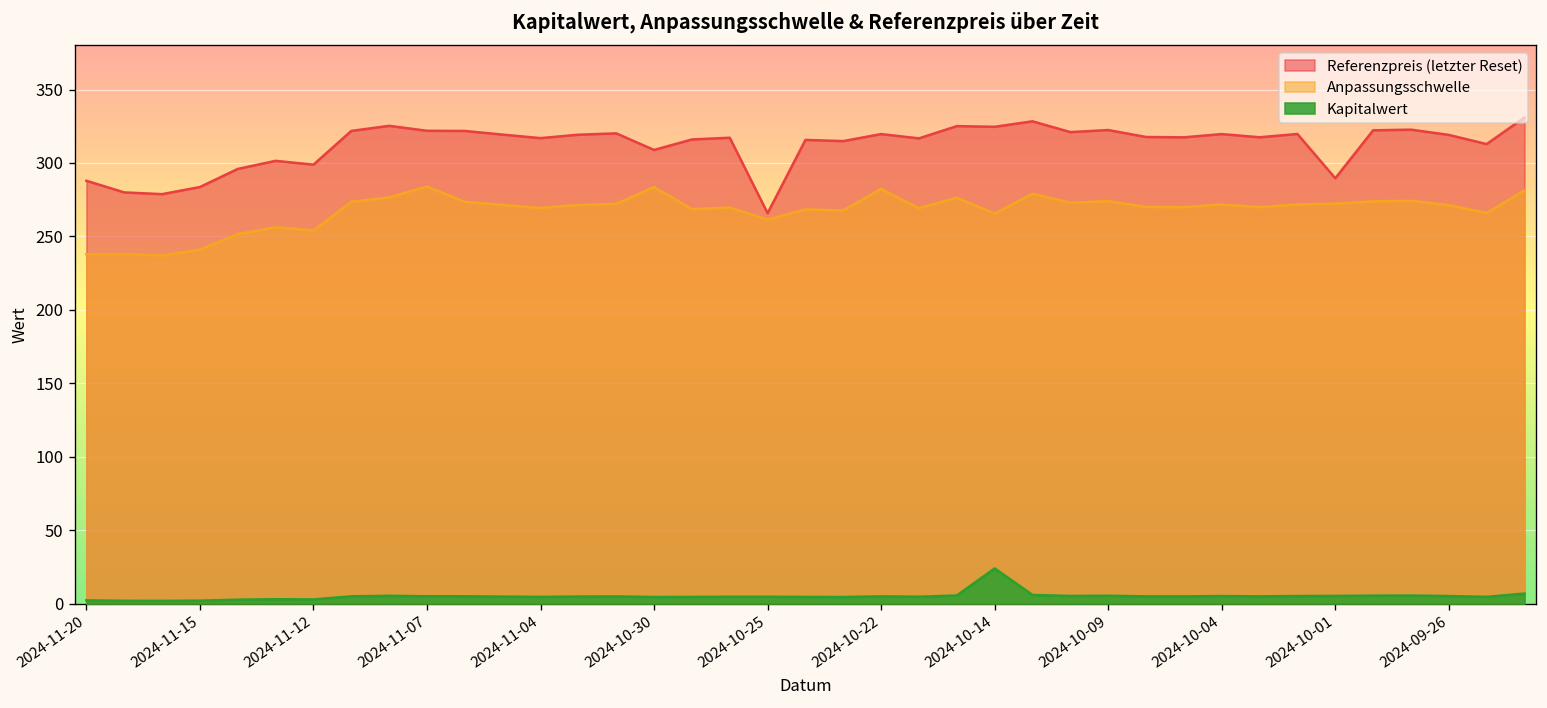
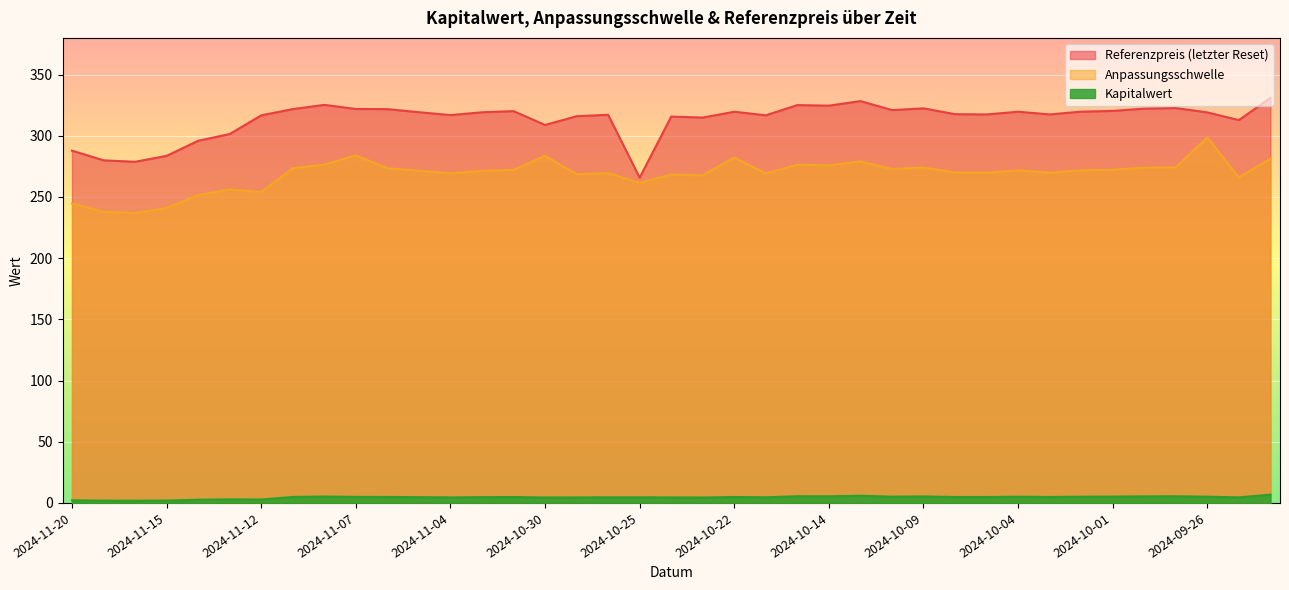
  {
    "Referenzpreis (letzter Reset)": {
      "2024-11-20": 288,
      "2024-11-15": 284,
-     "2024-11-12": 299,
+     "2024-11-12": 317,
      "2024-11-07": 322,
      "2024-11-04": 317,
      "2024-10-30": 309,
      "2024-10-25": 266,
      "2024-10-22": 320,
      "2024-10-14": 325,
      "2024-10-09": 322,
      "2024-10-04": 320,
-     "2024-10-01": 290,
+     "2024-10-01": 320,
      "2024-09-26": 319
    },
    "Anpassungsschwelle": {
-     "2024-11-20": 238,
+     "2024-11-20": 245,
      "2024-11-15": 241,
      "2024-11-12": 254,
      "2024-11-07": 284,
      "2024-11-04": 269,
      "2024-10-30": 284,
      "2024-10-25": 261,
      "2024-10-22": 282,
-     "2024-10-14": 265,
+     "2024-10-14": 276,
      "2024-10-09": 274,
      "2024-10-04": 272,
      "2024-10-01": 272,
-     "2024-09-26": 271
+     "2024-09-26": 299
    },
    "Kapitalwert": {
      "2024-11-20": 2,
      "2024-11-15": 2,
      "2024-11-12": 3,
      "2024-11-07": 5,
      "2024-11-04": 5,
      "2024-10-30": 4,
      "2024-10-25": 5,
      "2024-10-22": 5,
-     "2024-10-14": 24,
+     "2024-10-14": 5,
      "2024-10-09": 5,
      "2024-10-04": 5,
      "2024-10-01": 5,
      "2024-09-26": 5
    }
  }
